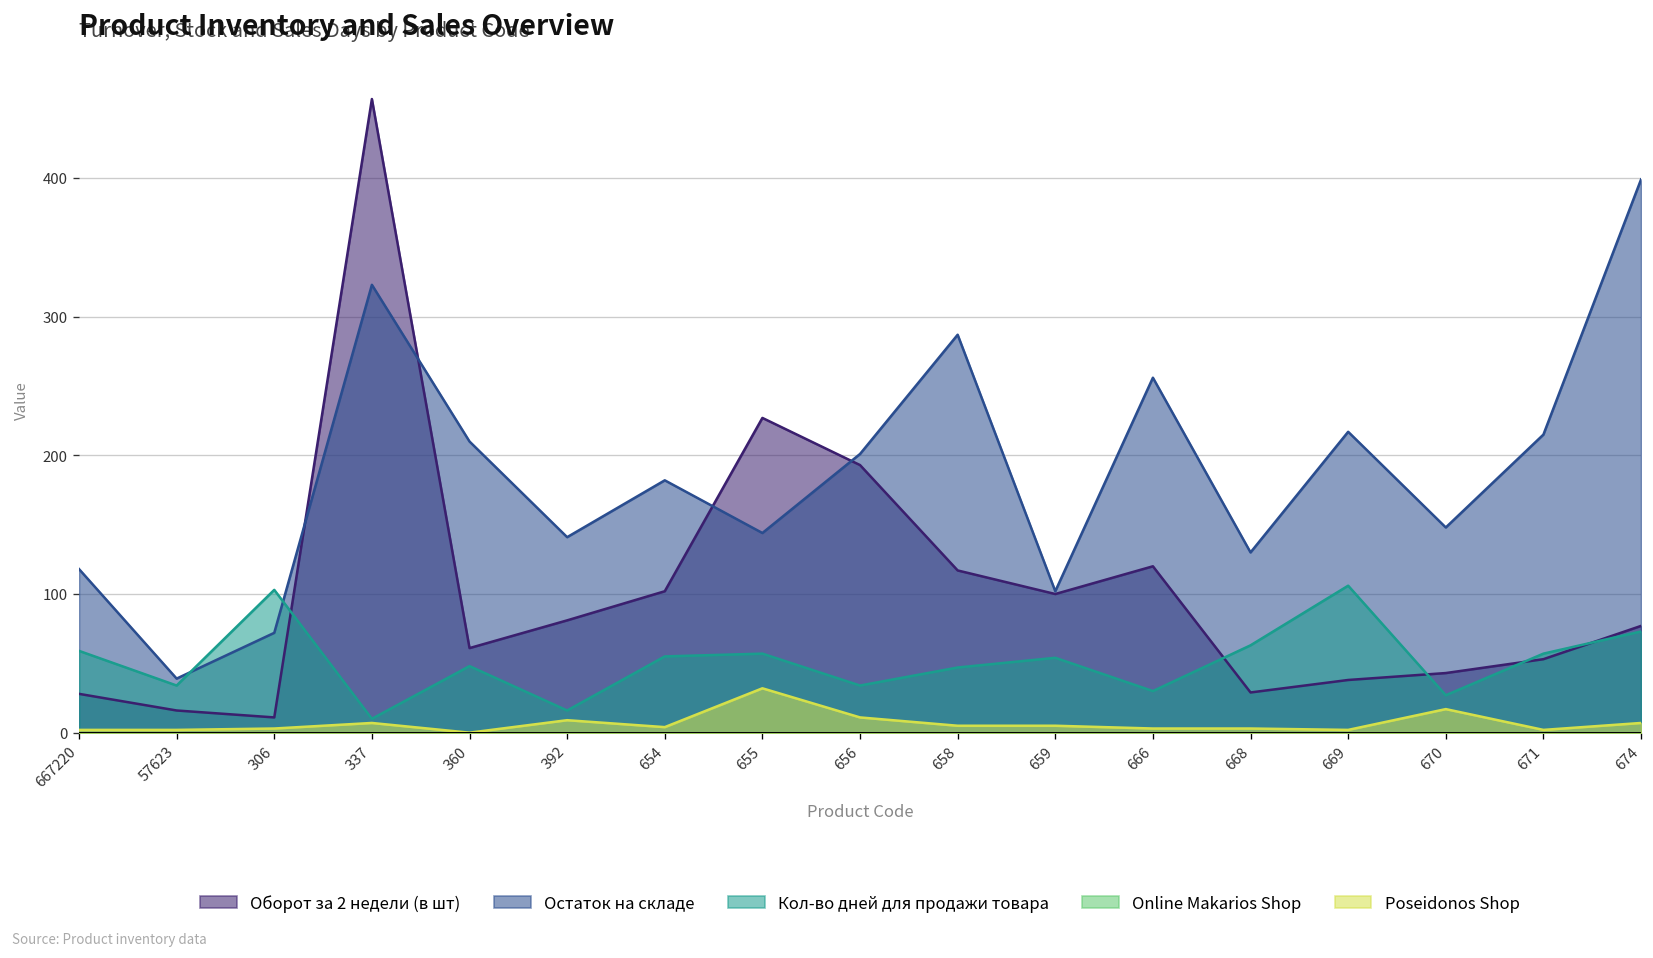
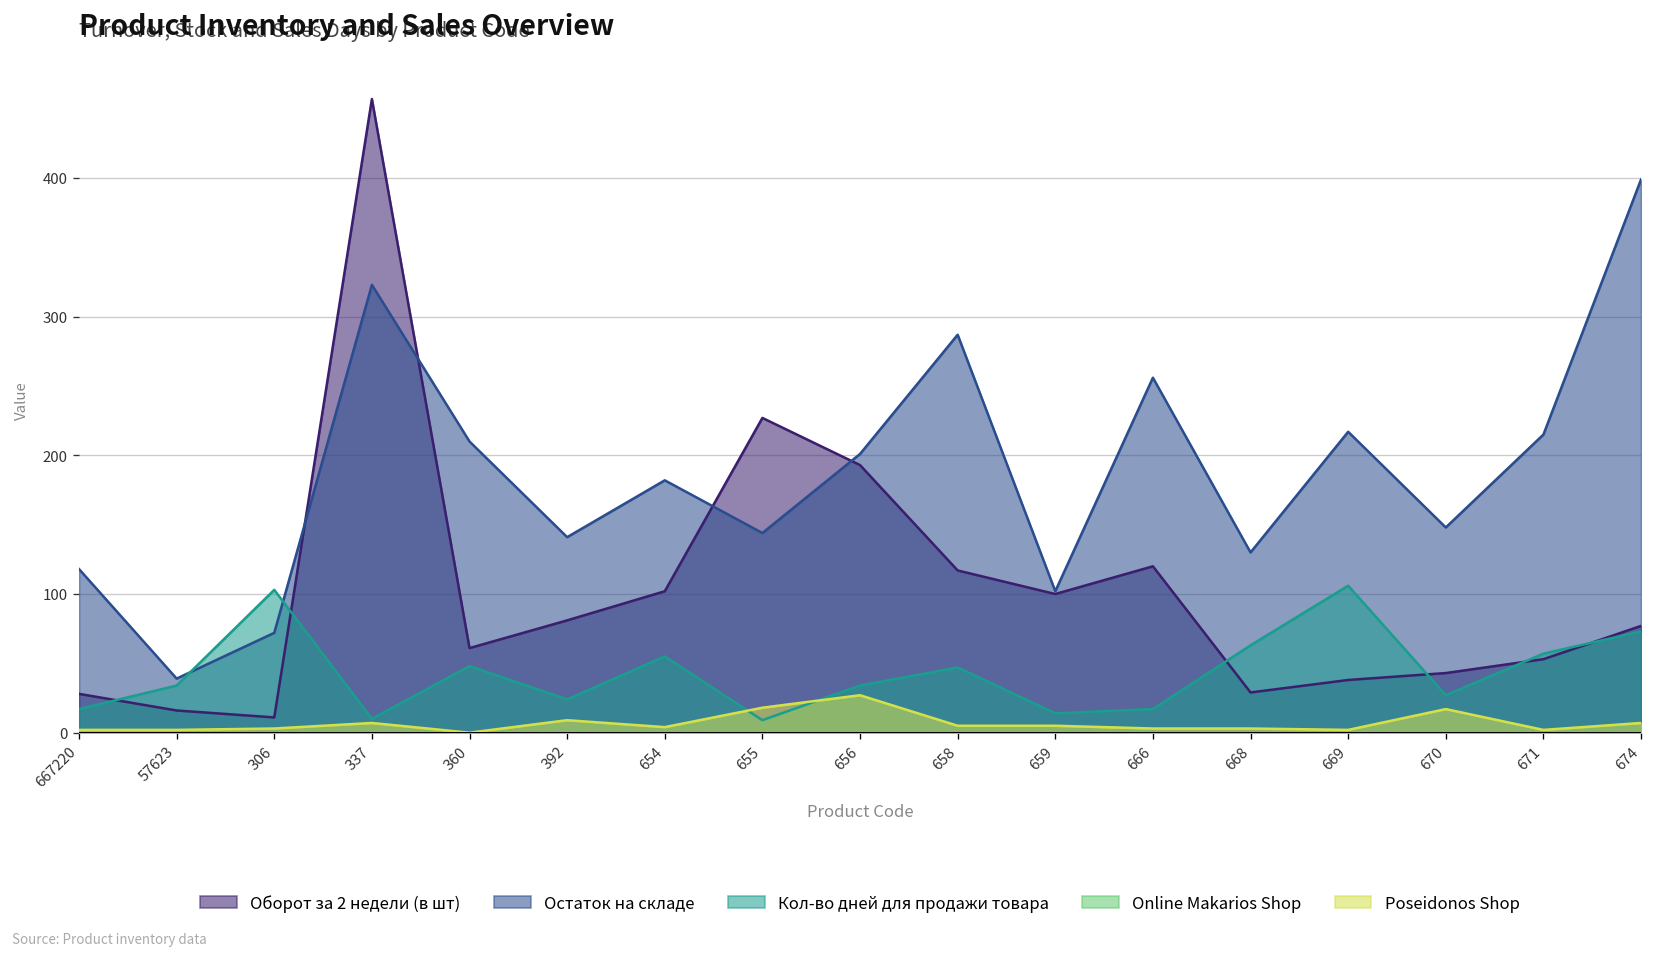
  {
    "Кол-во дней для продажи товара": {
-     "667220": 59,
+     "667220": 17,
      "57623": 34,
      "306": 103,
      "337": 10,
      "360": 48,
-     "392": 16,
+     "392": 24,
      "654": 55,
-     "655": 57,
+     "655": 9,
      "656": 34,
      "658": 47,
-     "659": 54,
-     "666": 30,
+     "659": 14,
+     "666": 17,
      "668": 63,
      "669": 106,
      "670": 27,
      "671": 57,
      "674": 73
    },
    "Online Makarios Shop": {
      "306": 0,
      "337": 0,
      "392": 0,
      "654": 0,
      "655": 0,
      "656": 0,
      "658": 0,
      "659": 0,
      "666": 0,
      "668": 0,
      "670": 0,
      "674": 0
    },
    "Poseidonos Shop": {
      "306": 3,
      "337": 7,
      "392": 9,
      "654": 4,
-     "655": 32,
-     "656": 11,
+     "655": 18,
+     "656": 27,
      "658": 5,
      "659": 5,
      "666": 3,
      "668": 3,
      "670": 17,
      "674": 7
    }
  }
